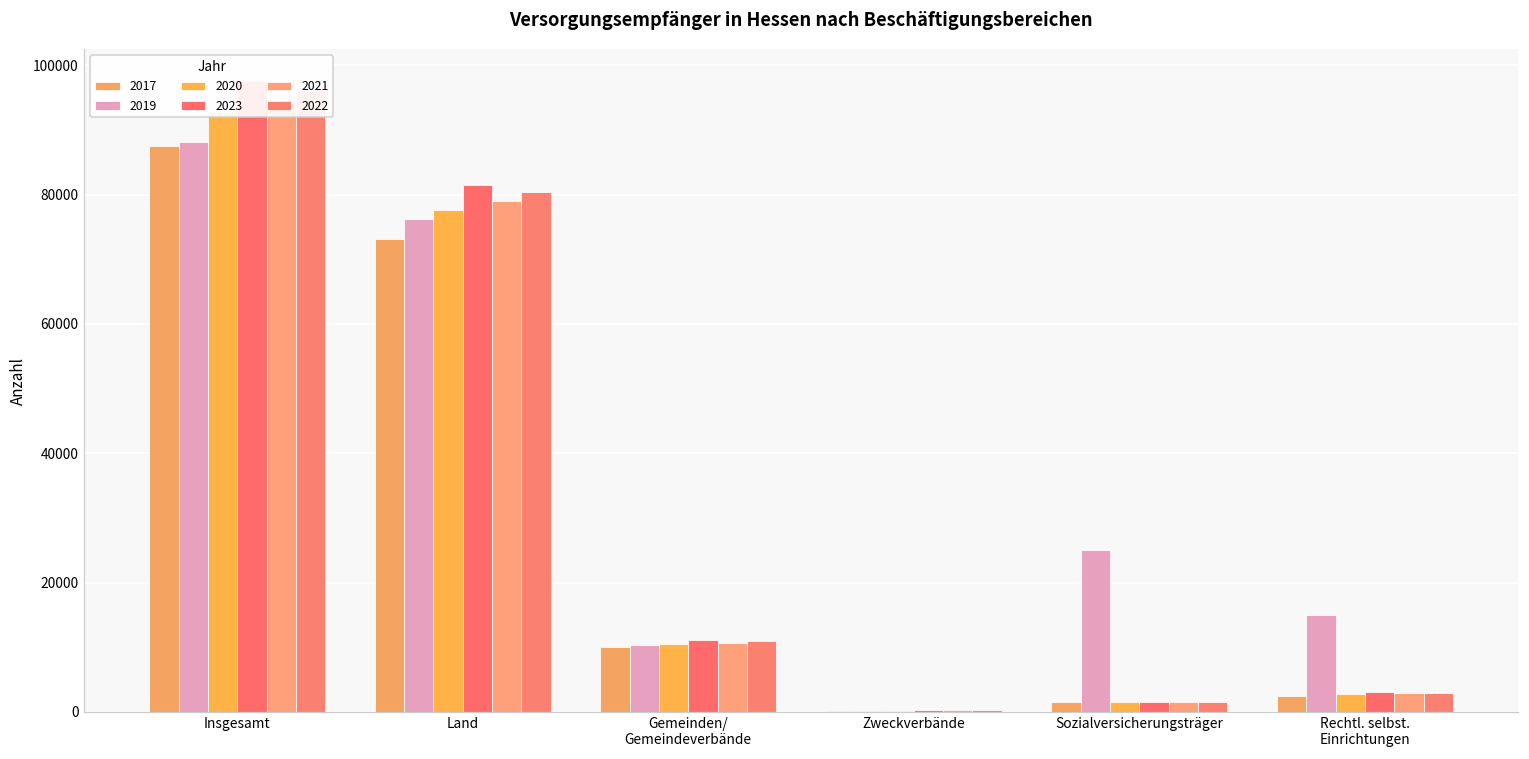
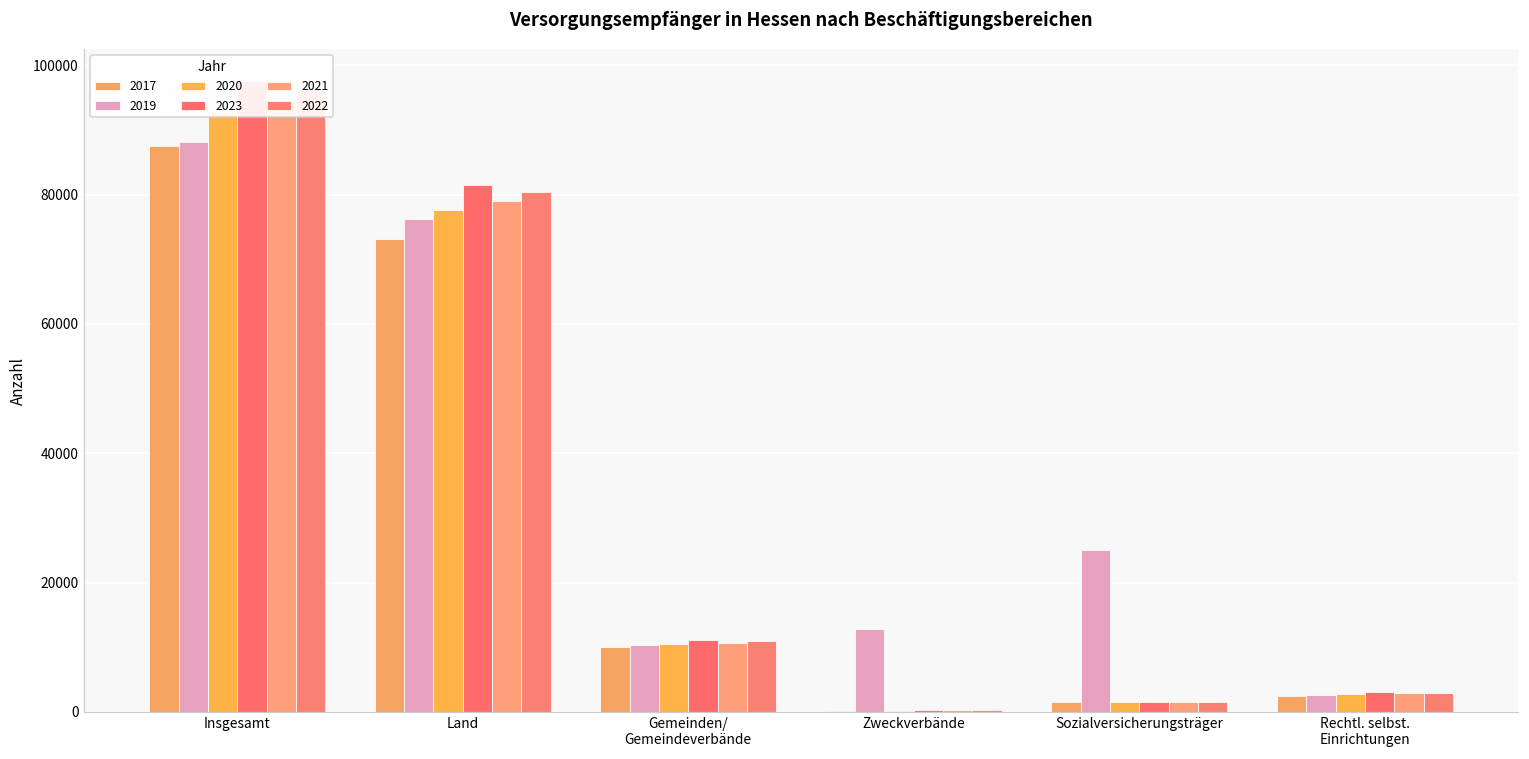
  {
    "2019": {
      "Insgesamt": 88000,
      "Land": 76000,
      "Gemeinden/ Gemeindeverbände": 10000,
-     "Zweckverbände": 0,
+     "Zweckverbände": 13000,
      "Sozialversicherungsträger": 25000,
-     "Rechtl. selbst. Einrichtungen": 15000
+     "Rechtl. selbst. Einrichtungen": 3000
    }
  }
